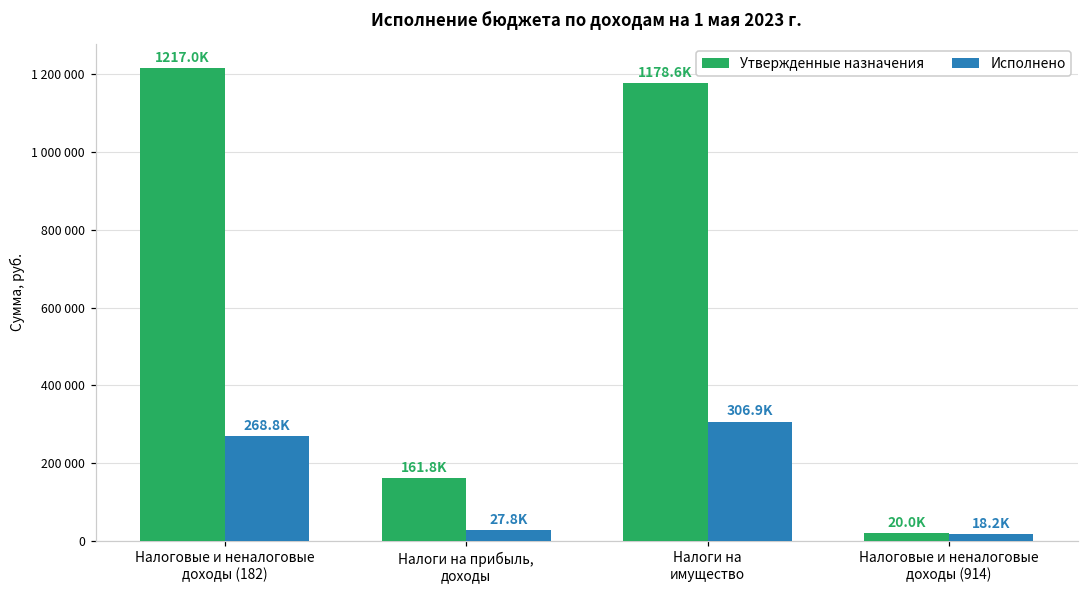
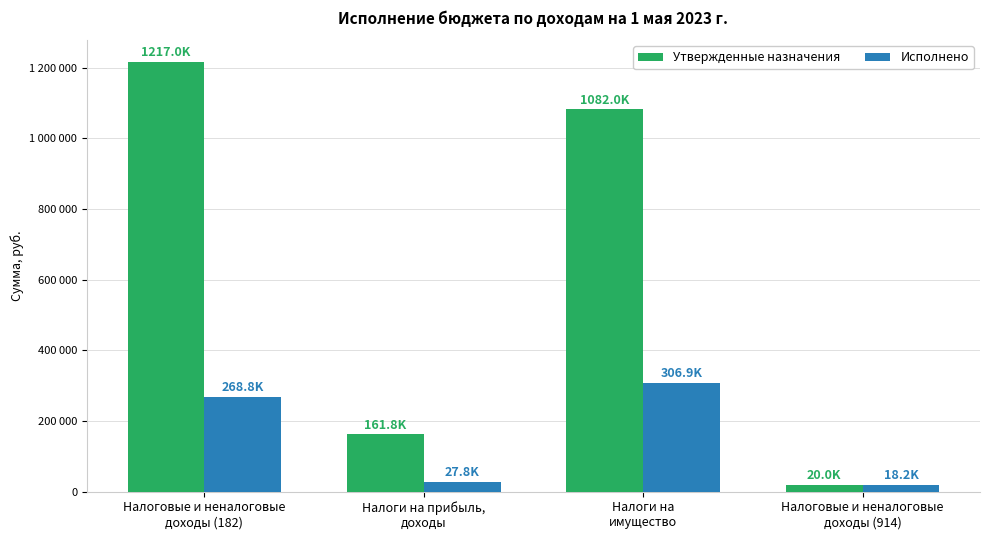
  {
    "Утвержденные назначения": {
      "Налоговые и неналоговые доходы (182)": "1217.0K",
      "Налоги на прибыль, доходы": "161.8K",
-     "Налоги на имущество": "1178.6K",
+     "Налоги на имущество": "1082.0K",
      "Налоговые и неналоговые доходы (914)": "20.0K"
    },
    "Исполнено": {
      "Налоговые и неналоговые доходы (182)": "268.8K",
      "Налоги на прибыль, доходы": "27.8K",
      "Налоги на имущество": "306.9K",
      "Налоговые и неналоговые доходы (914)": "18.2K"
    }
  }
